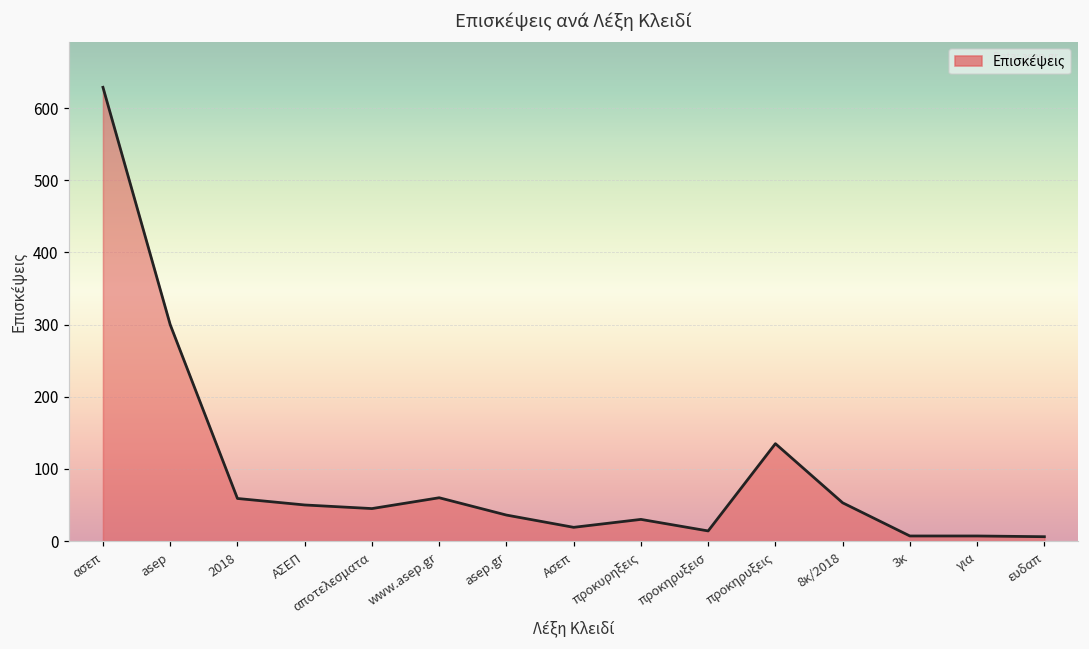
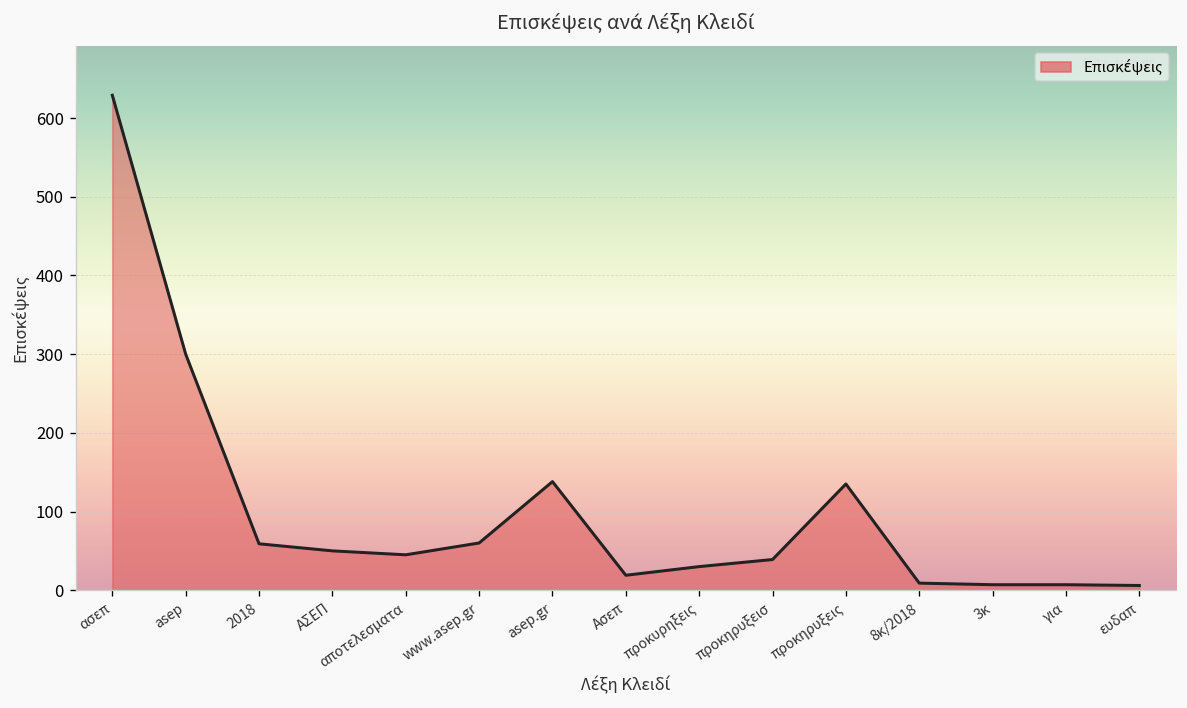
  {
    "ασεπ": 630,
    "asep": 300,
    "2018": 60,
    "ΑΣΕΠ": 50,
    "αποτελεσματα": 50,
    "www.asep.gr": 60,
-   "asep.gr": 40,
+   "asep.gr": 140,
    "Ασεπ": 20,
    "προκυρηξεις": 30,
-   "προκηρυξεισ": 10,
+   "προκηρυξεισ": 40,
    "προκηρυξεις": 140,
-   "8κ/2018": 50,
+   "8κ/2018": 10,
    "3κ": 10,
    "για": 10,
    "ευδαπ": 10
  }
